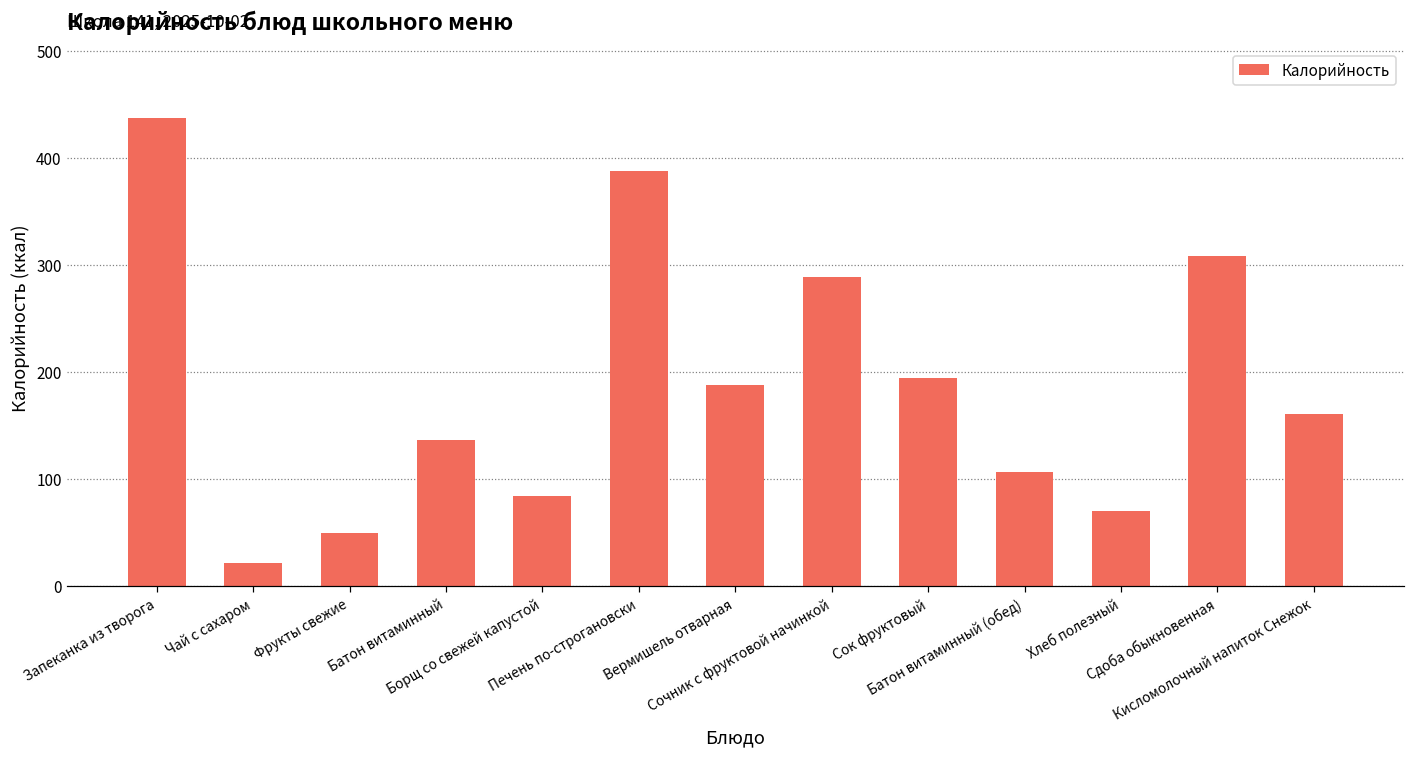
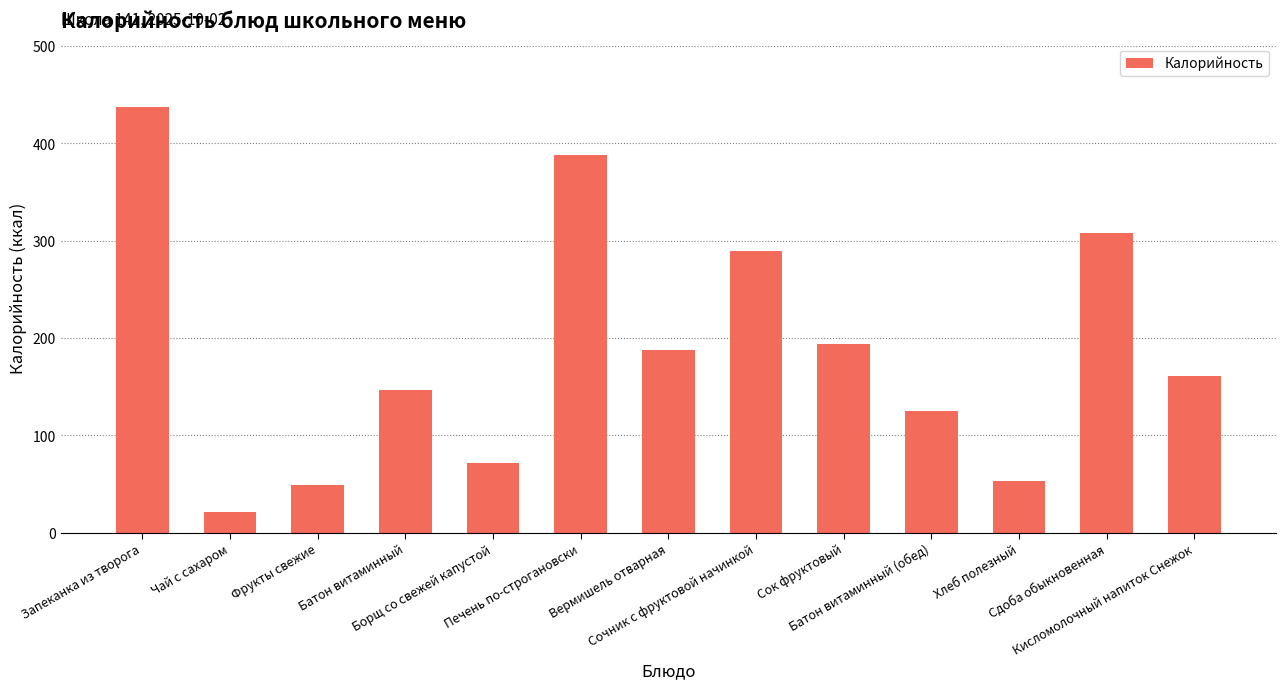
  {
    "Запеканка из творога": 440,
    "Чай с сахаром": 20,
    "Фрукты свежие": 50,
-   "Батон витаминный": 140,
-   "Борщ со свежей капустой": 80,
+   "Батон витаминный": 150,
+   "Борщ со свежей капустой": 70,
    "Печень по-строгановски": 390,
    "Вермишель отварная": 190,
    "Сочник с фруктовой начинкой": 290,
    "Сок фруктовый": 190,
-   "Батон витаминный (обед)": 110,
-   "Хлеб полезный": 70,
+   "Батон витаминный (обед)": 130,
+   "Хлеб полезный": 50,
    "Сдоба обыкновенная": 310,
    "Кисломолочный напиток Снежок": 160
  }
